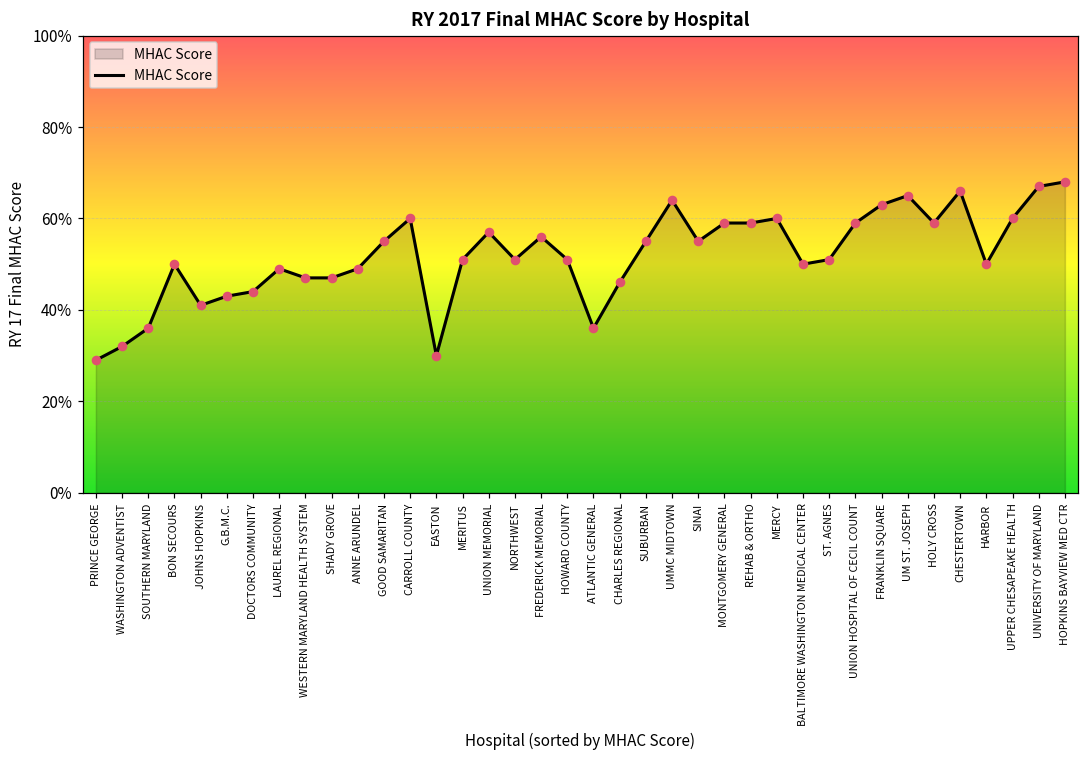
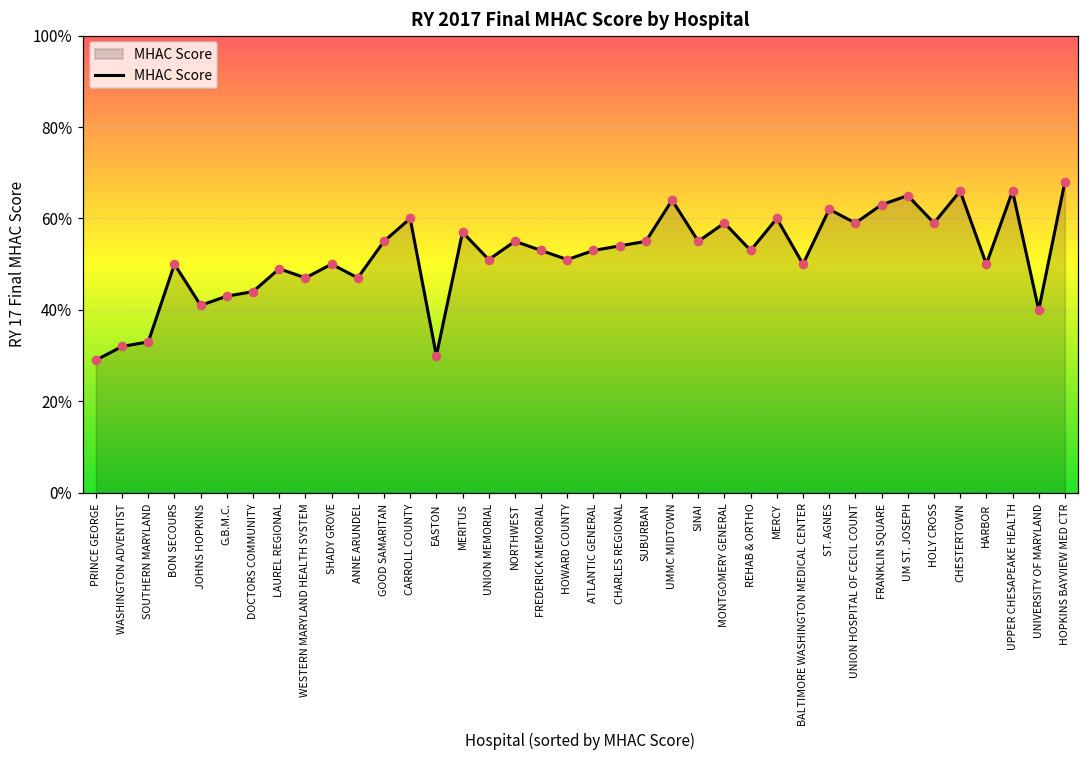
  {
    "PRINCE GEORGE": "29%",
    "WASHINGTON ADVENTIST": "32%",
-   "SOUTHERN MARYLAND": "36%",
+   "SOUTHERN MARYLAND": "33%",
    "BON SECOURS": "50%",
    "JOHNS HOPKINS": "41%",
    "G.B.M.C.": "43%",
    "DOCTORS COMMUNITY": "44%",
    "LAUREL REGIONAL": "49%",
    "WESTERN MARYLAND HEALTH SYSTEM": "47%",
-   "SHADY GROVE": "47%",
-   "ANNE ARUNDEL": "49%",
+   "SHADY GROVE": "50%",
+   "ANNE ARUNDEL": "47%",
    "GOOD SAMARITAN": "55%",
    "CARROLL COUNTY": "60%",
    "EASTON": "30%",
-   "MERITUS": "51%",
-   "UNION MEMORIAL": "57%",
-   "NORTHWEST": "51%",
-   "FREDERICK MEMORIAL": "56%",
+   "MERITUS": "57%",
+   "UNION MEMORIAL": "51%",
+   "NORTHWEST": "55%",
+   "FREDERICK MEMORIAL": "53%",
    "HOWARD COUNTY": "51%",
-   "ATLANTIC GENERAL": "36%",
-   "CHARLES REGIONAL": "46%",
+   "ATLANTIC GENERAL": "53%",
+   "CHARLES REGIONAL": "54%",
    "SUBURBAN": "55%",
    "UMMC MIDTOWN": "64%",
    "SINAI": "55%",
    "MONTGOMERY GENERAL": "59%",
-   "REHAB & ORTHO": "59%",
+   "REHAB & ORTHO": "53%",
    "MERCY": "60%",
    "BALTIMORE WASHINGTON MEDICAL CENTER": "50%",
-   "ST. AGNES": "51%",
+   "ST. AGNES": "62%",
    "UNION HOSPITAL OF CECIL COUNT": "59%",
    "FRANKLIN SQUARE": "63%",
    "UM ST. JOSEPH": "65%",
    "HOLY CROSS": "59%",
    "CHESTERTOWN": "66%",
    "HARBOR": "50%",
-   "UPPER CHESAPEAKE HEALTH": "60%",
-   "UNIVERSITY OF MARYLAND": "67%",
+   "UPPER CHESAPEAKE HEALTH": "66%",
+   "UNIVERSITY OF MARYLAND": "40%",
    "HOPKINS BAYVIEW MED CTR": "68%"
  }
